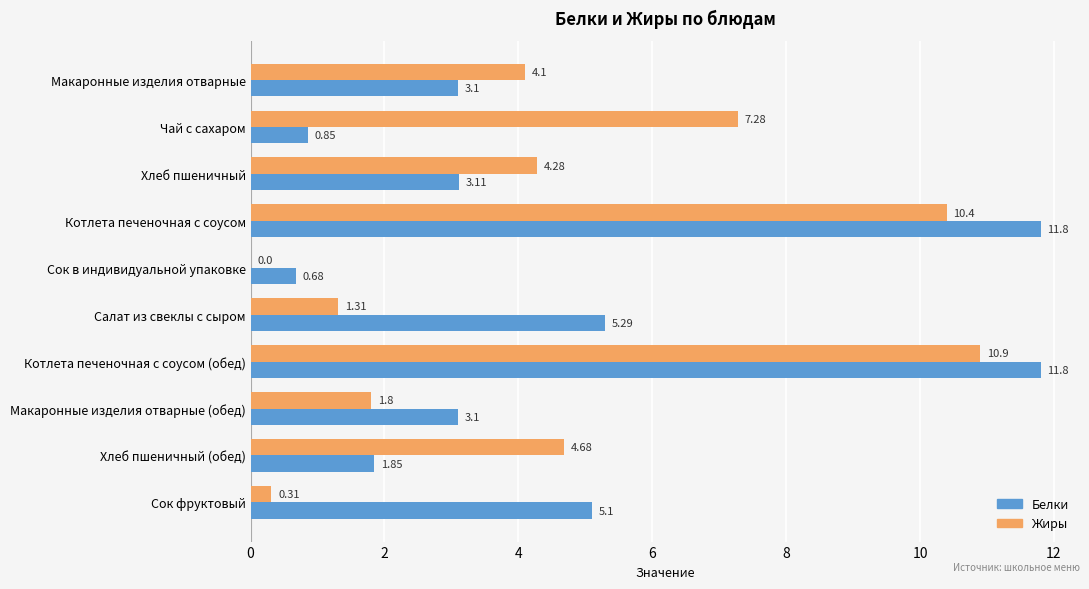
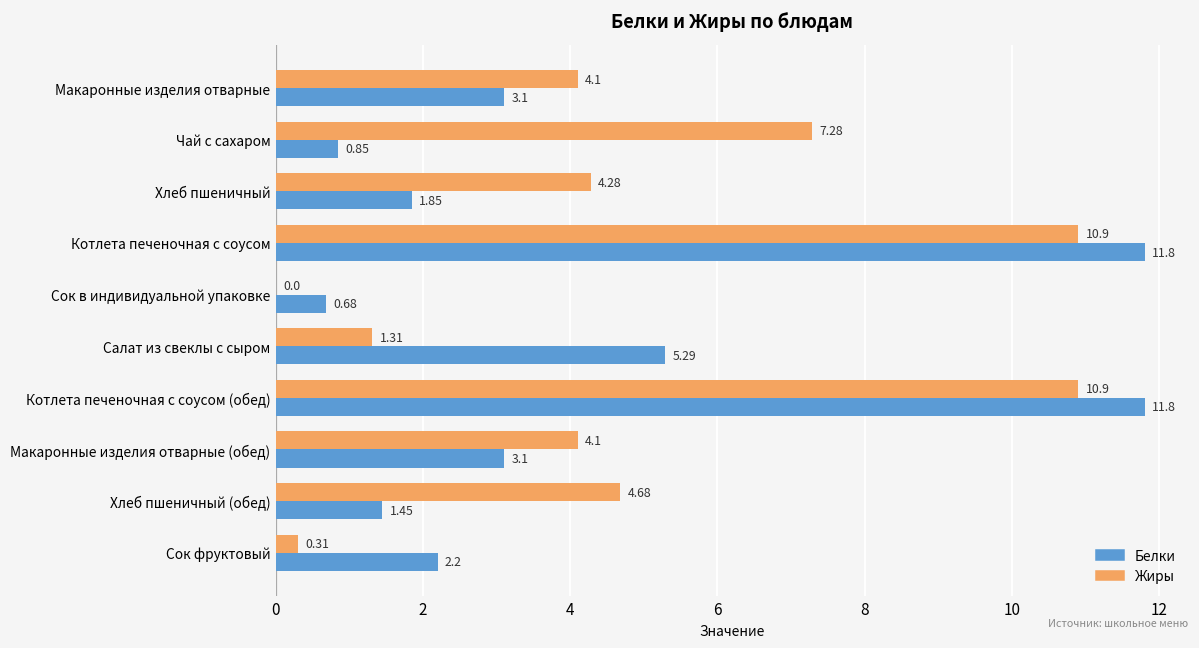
  {
    "Белки": {
      "Макаронные изделия отварные": 3.1,
      "Чай с сахаром": 0.85,
-     "Хлеб пшеничный": 3.11,
+     "Хлеб пшеничный": 1.85,
      "Котлета печеночная с соусом": 11.8,
      "Сок в индивидуальной упаковке": 0.68,
      "Салат из свеклы с сыром": 5.29,
      "Котлета печеночная с соусом (обед)": 11.8,
      "Макаронные изделия отварные (обед)": 3.1,
-     "Хлеб пшеничный (обед)": 1.85,
-     "Сок фруктовый": 5.1
+     "Хлеб пшеничный (обед)": 1.45,
+     "Сок фруктовый": 2.2
    },
    "Жиры": {
      "Макаронные изделия отварные": 4.1,
      "Чай с сахаром": 7.28,
      "Хлеб пшеничный": 4.28,
-     "Котлета печеночная с соусом": 10.4,
+     "Котлета печеночная с соусом": 10.9,
      "Сок в индивидуальной упаковке": 0.0,
      "Салат из свеклы с сыром": 1.31,
      "Котлета печеночная с соусом (обед)": 10.9,
-     "Макаронные изделия отварные (обед)": 1.8,
+     "Макаронные изделия отварные (обед)": 4.1,
      "Хлеб пшеничный (обед)": 4.68,
      "Сок фруктовый": 0.31
    }
  }
